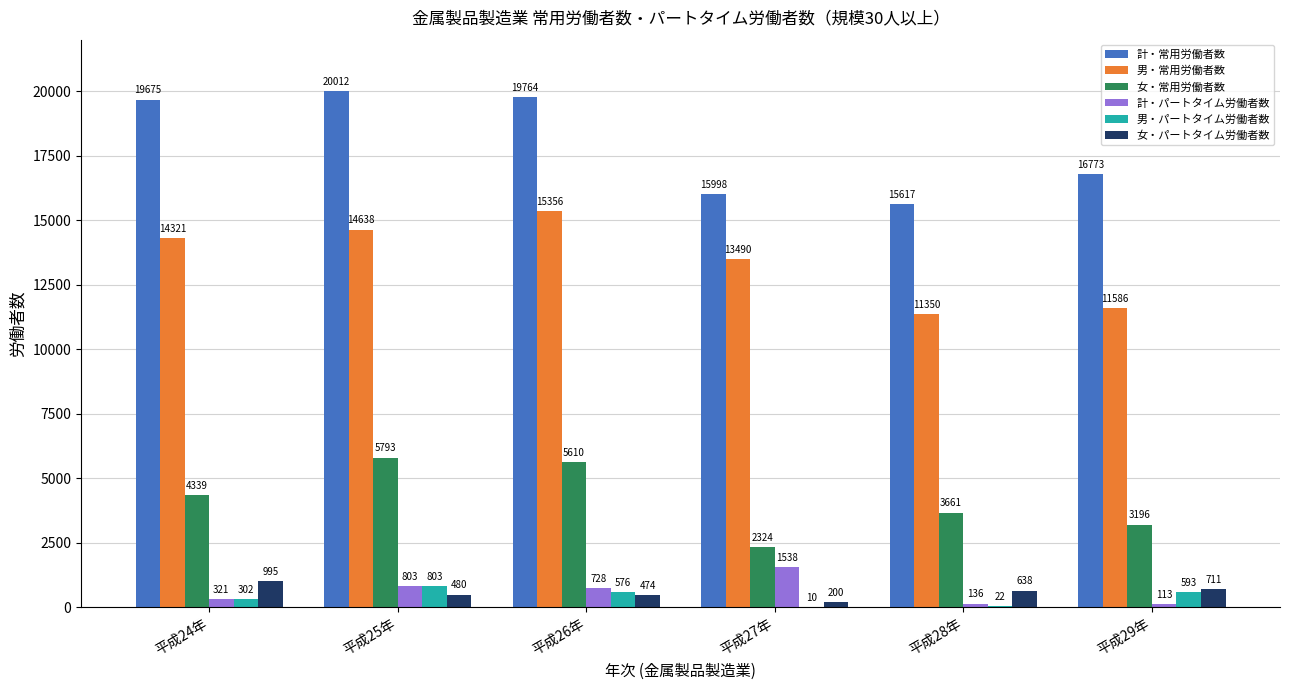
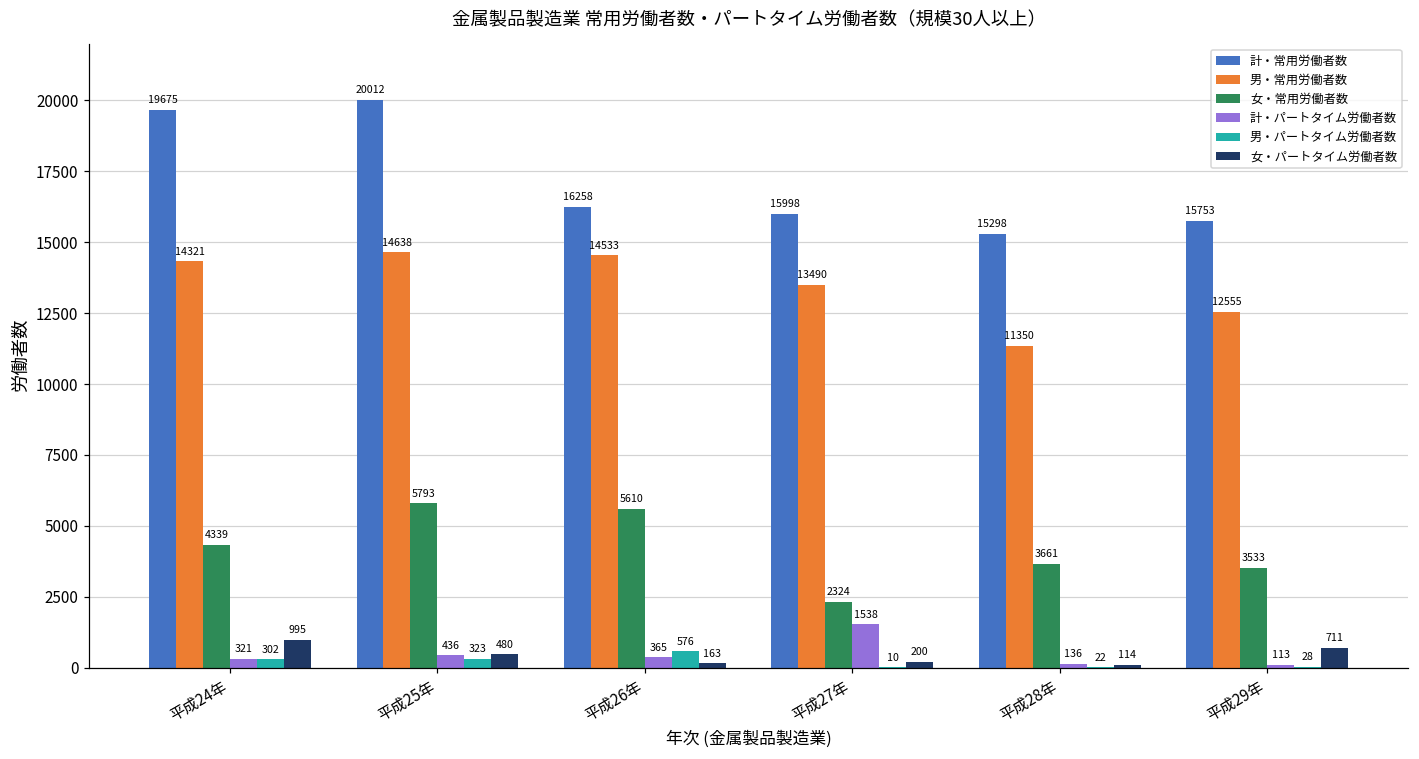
  {
    "計・常用労働者数": {
      "平成24年": 19675,
      "平成25年": 20012,
-     "平成26年": 19764,
+     "平成26年": 16258,
      "平成27年": 15998,
-     "平成28年": 15617,
-     "平成29年": 16773
+     "平成28年": 15298,
+     "平成29年": 15753
    },
    "男・常用労働者数": {
      "平成24年": 14321,
      "平成25年": 14638,
-     "平成26年": 15356,
+     "平成26年": 14533,
      "平成27年": 13490,
      "平成28年": 11350,
-     "平成29年": 11586
+     "平成29年": 12555
    },
    "女・常用労働者数": {
      "平成24年": 4339,
      "平成25年": 5793,
      "平成26年": 5610,
      "平成27年": 2324,
      "平成28年": 3661,
-     "平成29年": 3196
+     "平成29年": 3533
    },
    "計・パートタイム労働者数": {
      "平成24年": 321,
-     "平成25年": 803,
-     "平成26年": 728,
+     "平成25年": 436,
+     "平成26年": 365,
      "平成27年": 1538,
      "平成28年": 136,
      "平成29年": 113
    },
    "男・パートタイム労働者数": {
      "平成24年": 302,
-     "平成25年": 803,
+     "平成25年": 323,
      "平成26年": 576,
      "平成27年": 10,
      "平成28年": 22,
-     "平成29年": 593
+     "平成29年": 28
    },
    "女・パートタイム労働者数": {
      "平成24年": 995,
      "平成25年": 480,
-     "平成26年": 474,
+     "平成26年": 163,
      "平成27年": 200,
-     "平成28年": 638,
+     "平成28年": 114,
      "平成29年": 711
    }
  }
